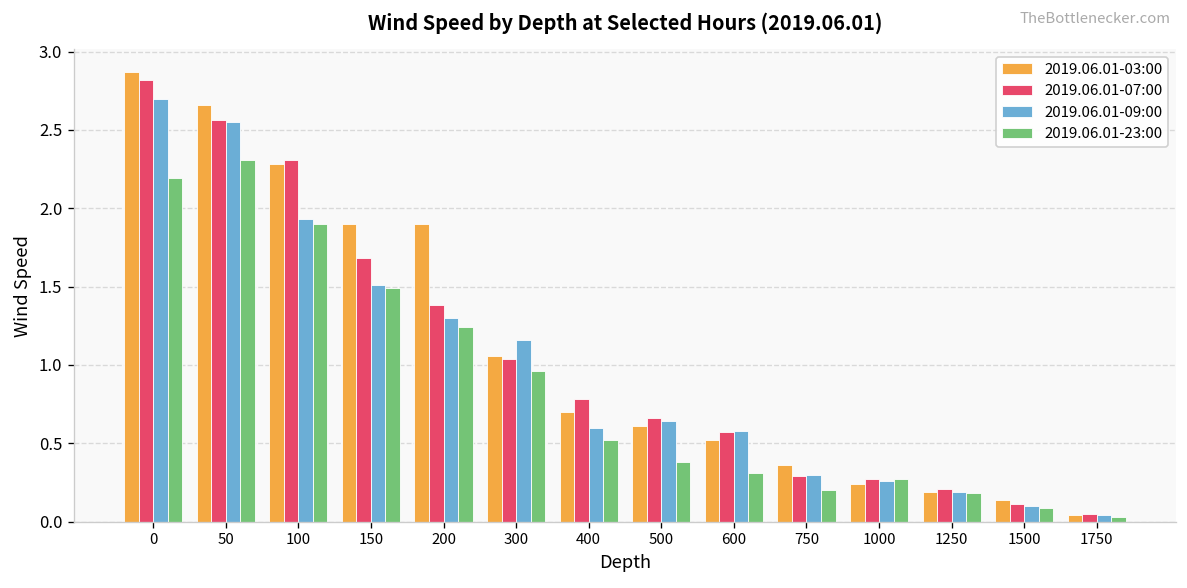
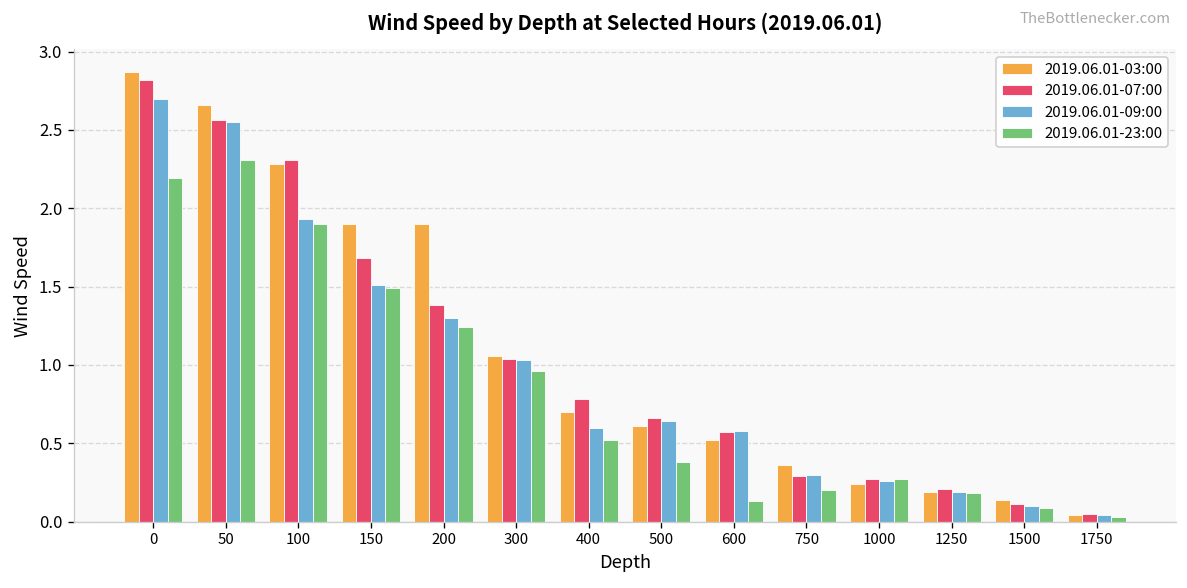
  {
    "2019.06.01-03:00": {
      "0": 2.87,
      "50": 2.66,
      "100": 2.28,
      "150": 1.90,
      "200": 1.90,
      "300": 1.06,
      "400": 0.70,
      "500": 0.61,
      "600": 0.52,
      "750": 0.36,
      "1000": 0.24,
      "1250": 0.19,
      "1500": 0.14,
      "1750": 0.04
    },
    "2019.06.01-07:00": {
      "0": 2.82,
      "50": 2.56,
      "100": 2.31,
      "150": 1.68,
      "200": 1.38,
      "300": 1.04,
      "400": 0.78,
      "500": 0.66,
      "600": 0.57,
      "750": 0.29,
      "1000": 0.27,
      "1250": 0.21,
      "1500": 0.11,
      "1750": 0.05
    },
    "2019.06.01-09:00": {
      "0": 2.70,
      "50": 2.55,
      "100": 1.93,
      "150": 1.51,
      "200": 1.30,
-     "300": 1.16,
+     "300": 1.03,
      "400": 0.60,
      "500": 0.64,
      "600": 0.58,
      "750": 0.30,
      "1000": 0.26,
      "1250": 0.19,
      "1500": 0.10,
      "1750": 0.04
    },
    "2019.06.01-23:00": {
      "0": 2.19,
      "50": 2.31,
      "100": 1.90,
      "150": 1.49,
      "200": 1.24,
      "300": 0.96,
      "400": 0.52,
      "500": 0.38,
-     "600": 0.31,
+     "600": 0.13,
      "750": 0.20,
      "1000": 0.27,
      "1250": 0.18,
      "1500": 0.09,
      "1750": 0.03
    }
  }
